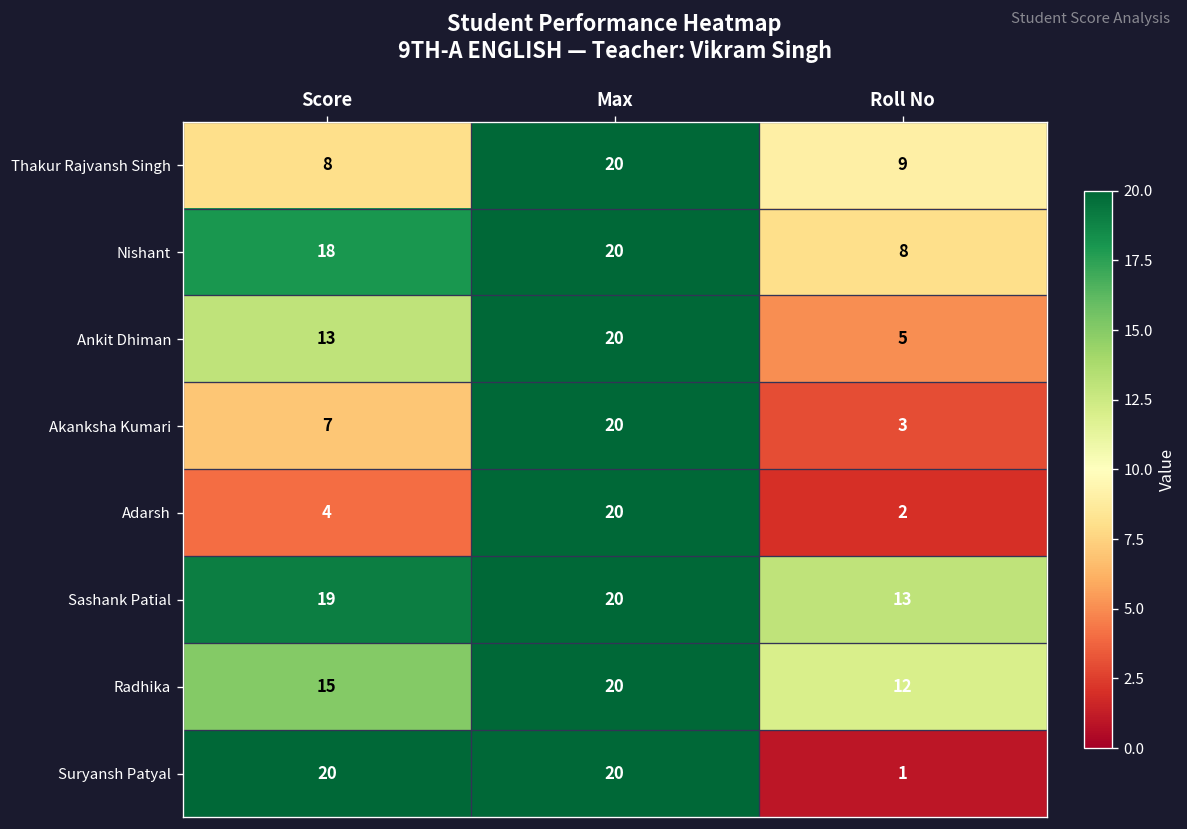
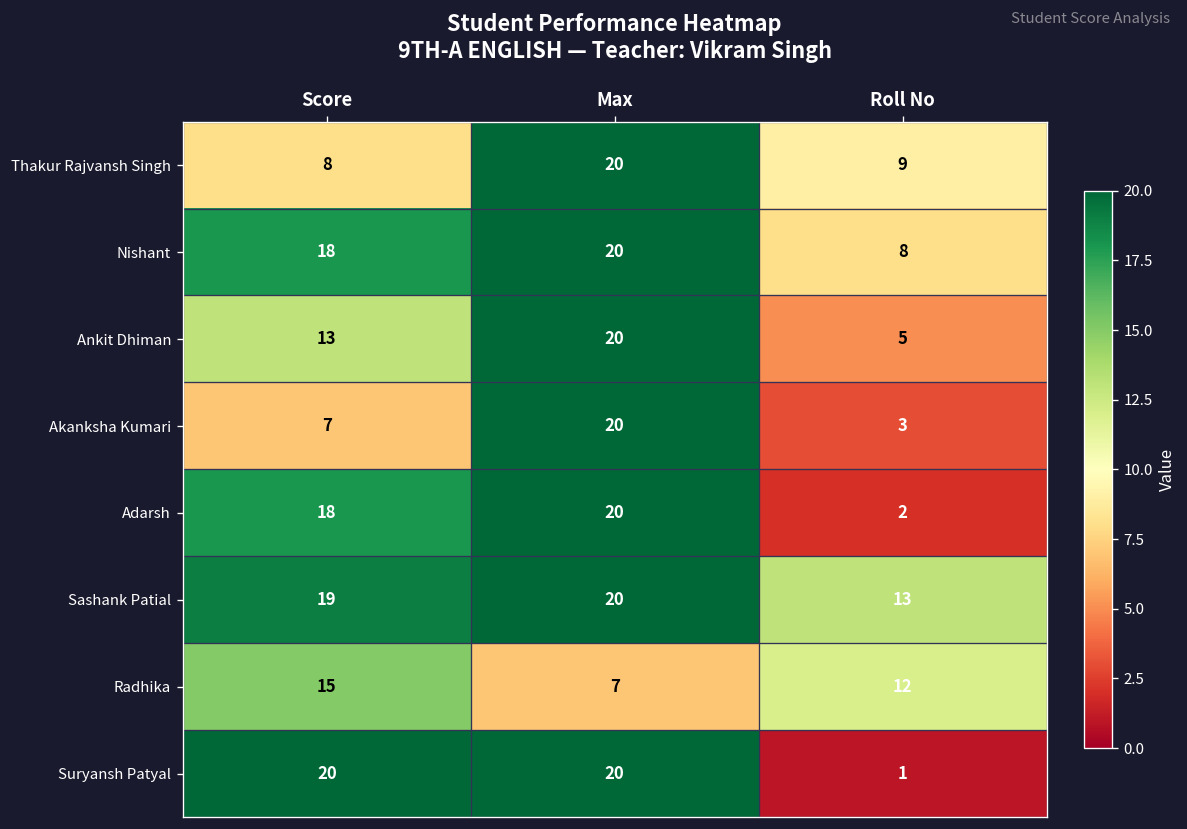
  {
    "Thakur Rajvansh Singh": {
      "Score": 8,
      "Max": 20,
      "Roll No": 9
    },
    "Nishant": {
      "Score": 18,
      "Max": 20,
      "Roll No": 8
    },
    "Ankit Dhiman": {
      "Score": 13,
      "Max": 20,
      "Roll No": 5
    },
    "Akanksha Kumari": {
      "Score": 7,
      "Max": 20,
      "Roll No": 3
    },
    "Adarsh": {
-     "Score": 4,
+     "Score": 18,
      "Max": 20,
      "Roll No": 2
    },
    "Sashank Patial": {
      "Score": 19,
      "Max": 20,
      "Roll No": 13
    },
    "Radhika": {
      "Score": 15,
-     "Max": 20,
+     "Max": 7,
      "Roll No": 12
    },
    "Suryansh Patyal": {
      "Score": 20,
      "Max": 20,
      "Roll No": 1
    }
  }
